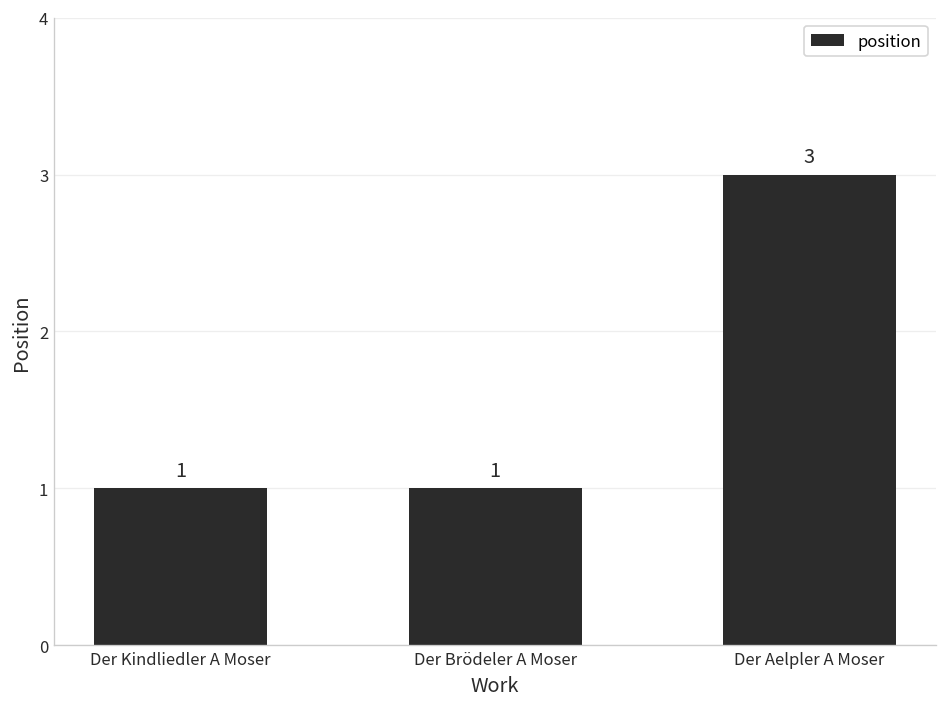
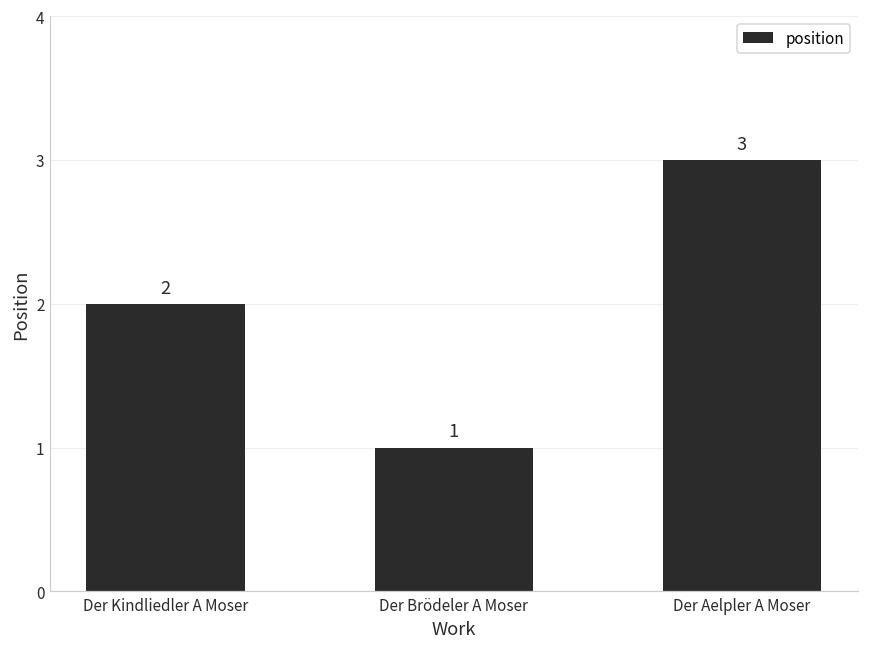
  {
-   "Der Kindliedler A Moser": 1,
+   "Der Kindliedler A Moser": 2,
    "Der Brödeler A Moser": 1,
    "Der Aelpler A Moser": 3
  }
